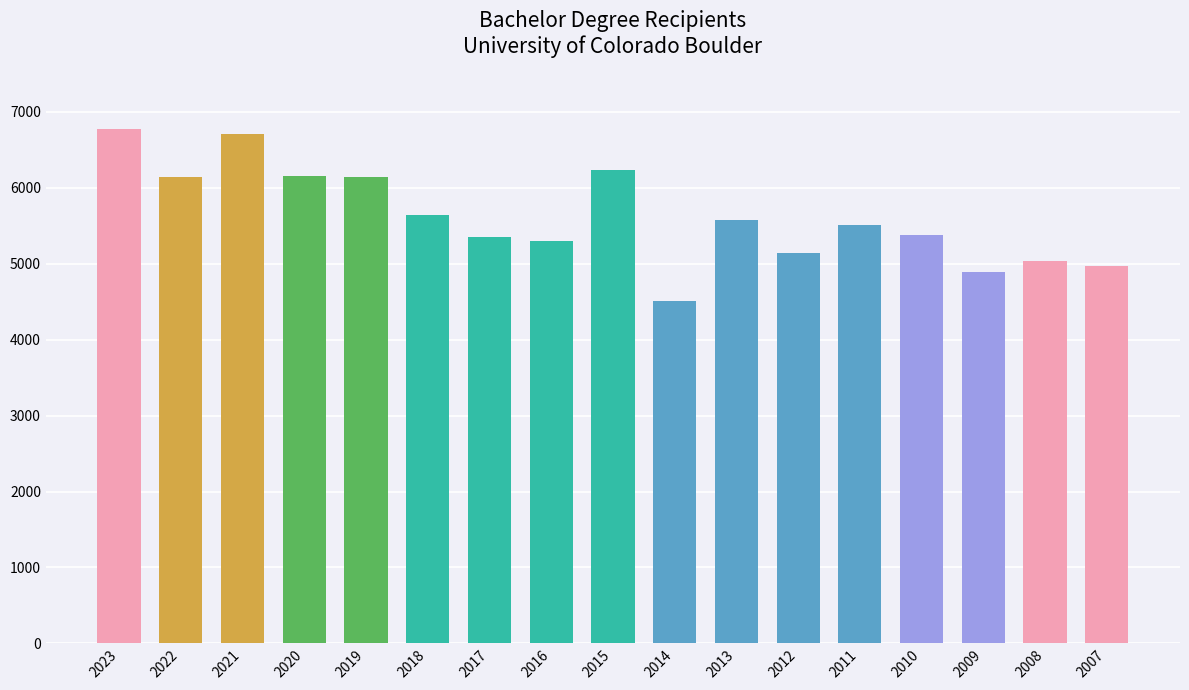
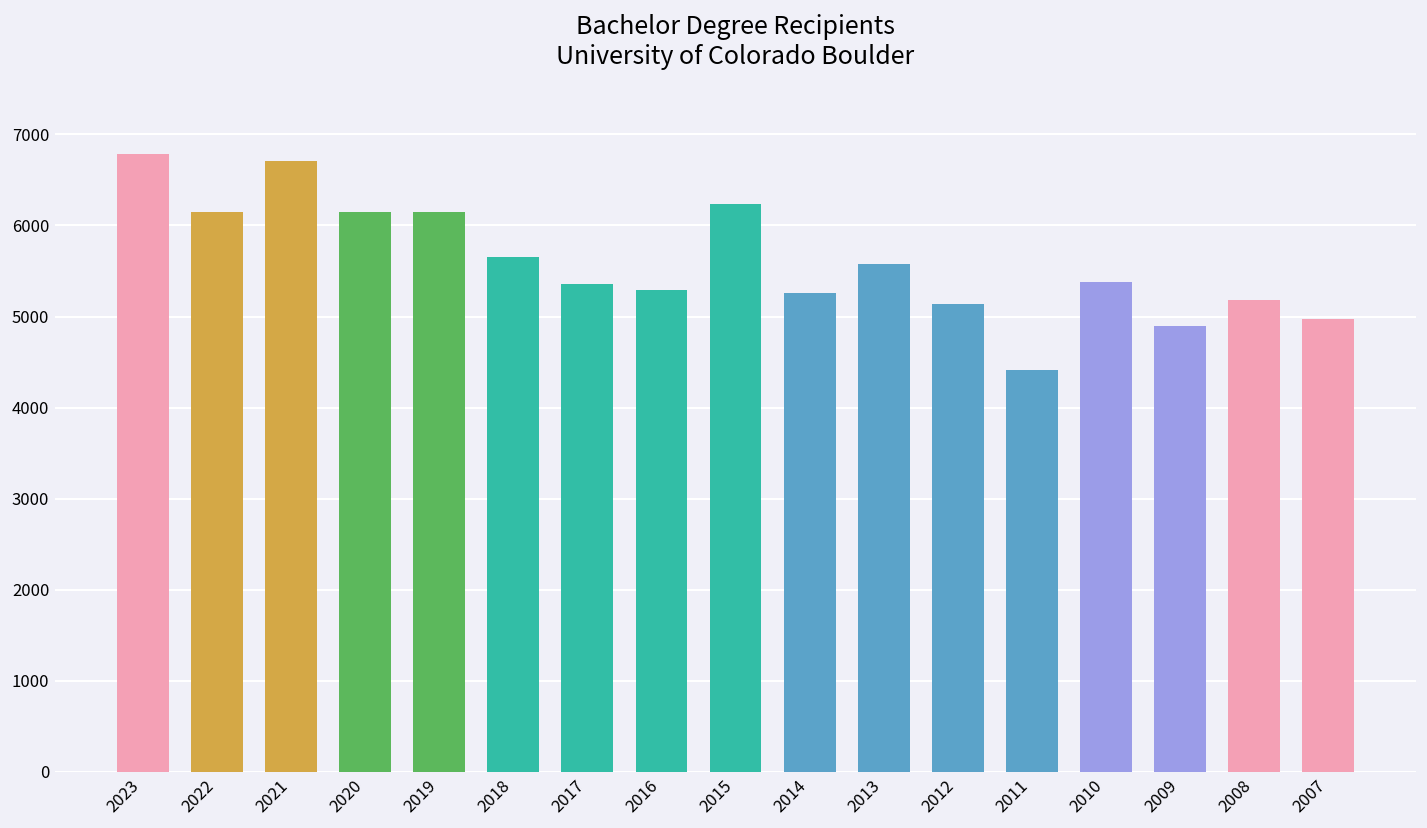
  {
    "2023": 6800,
    "2022": 6100,
    "2021": 6700,
    "2020": 6200,
    "2019": 6100,
    "2018": 5600,
    "2017": 5400,
    "2016": 5300,
    "2015": 6200,
-   "2014": 4500,
+   "2014": 5300,
    "2013": 5600,
    "2012": 5100,
-   "2011": 5500,
+   "2011": 4400,
    "2010": 5400,
    "2009": 4900,
-   "2008": 5000,
+   "2008": 5200,
    "2007": 5000
  }
